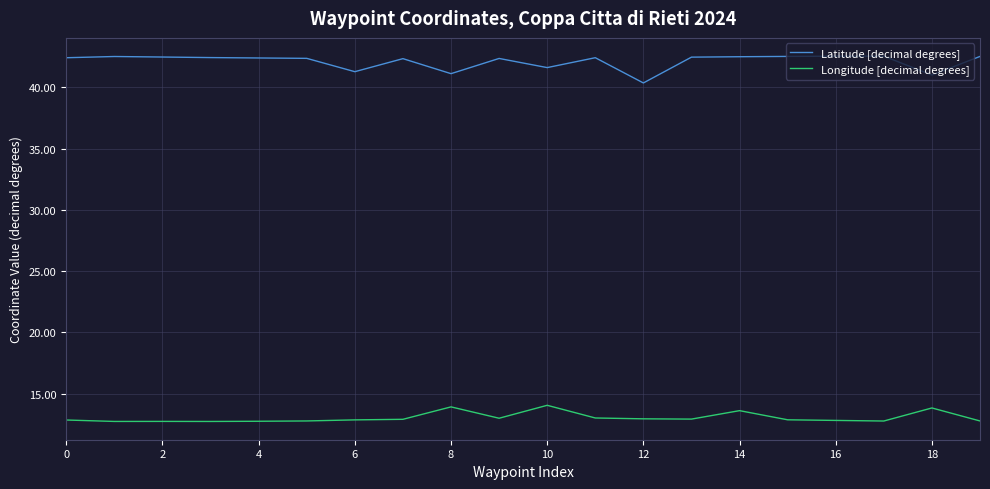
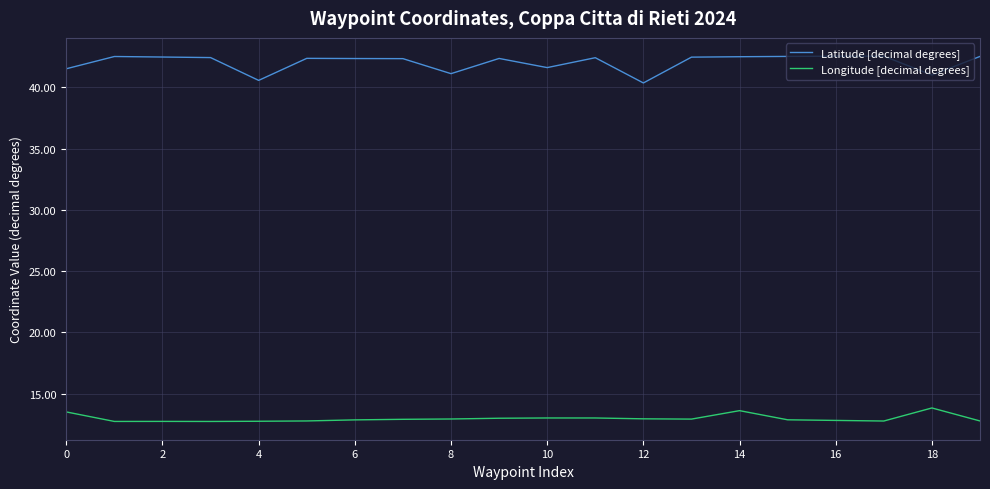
  {
    "Latitude [decimal degrees]": {
-     "0": 42.4,
+     "0": 41.5,
      "2": 42.5,
-     "4": 42.4,
-     "6": 41.3,
+     "4": 40.6,
+     "6": 42.4,
      "8": 41.1,
      "10": 41.6,
      "12": 40.4,
      "14": 42.5
    },
    "Longitude [decimal degrees]": {
-     "0": 12.8,
+     "0": 13.5,
      "2": 12.7,
      "4": 12.7,
      "6": 12.9,
-     "8": 13.9,
-     "10": 14.0,
+     "8": 12.9,
+     "10": 13.0,
      "12": 12.9,
      "14": 13.6,
      "16": 12.8,
      "18": 13.8
    }
  }
